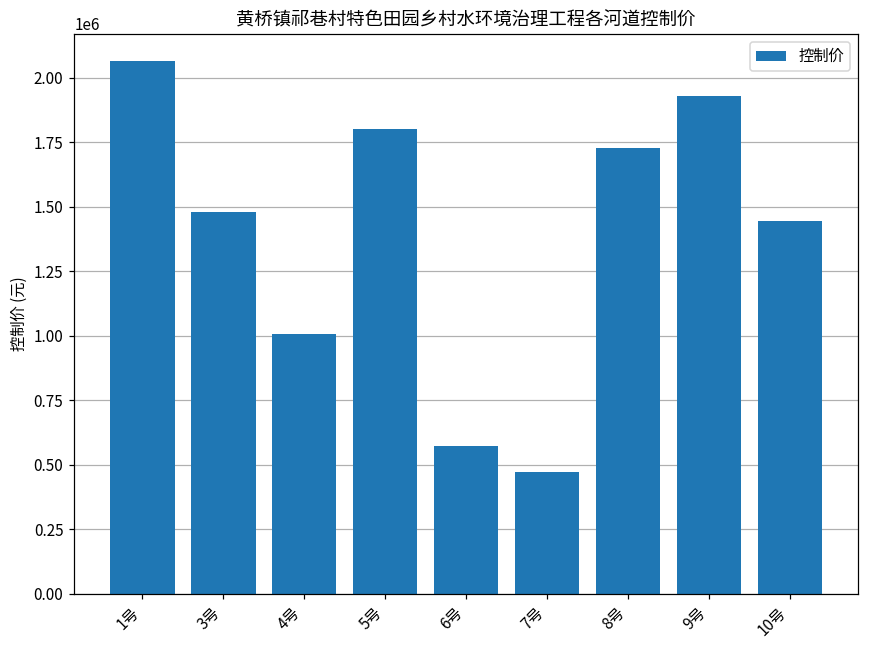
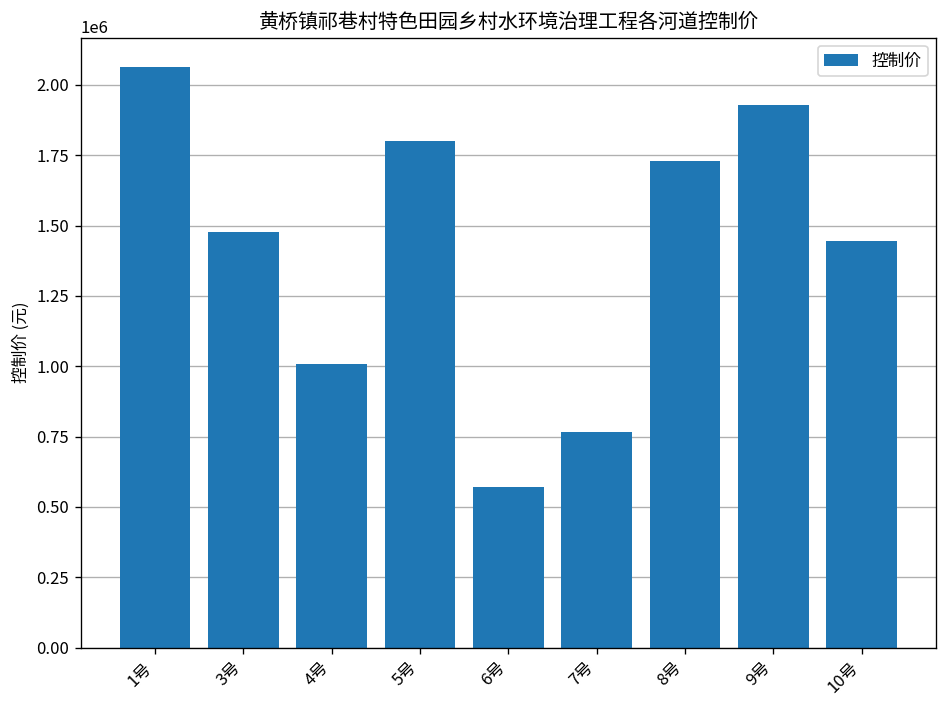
  {
    "1号": 2060000,
    "3号": 1480000,
    "4号": 1010000,
    "5号": 1800000,
    "6号": 570000,
-   "7号": 470000,
+   "7号": 770000,
    "8号": 1730000,
    "9号": 1930000,
    "10号": 1450000
  }
